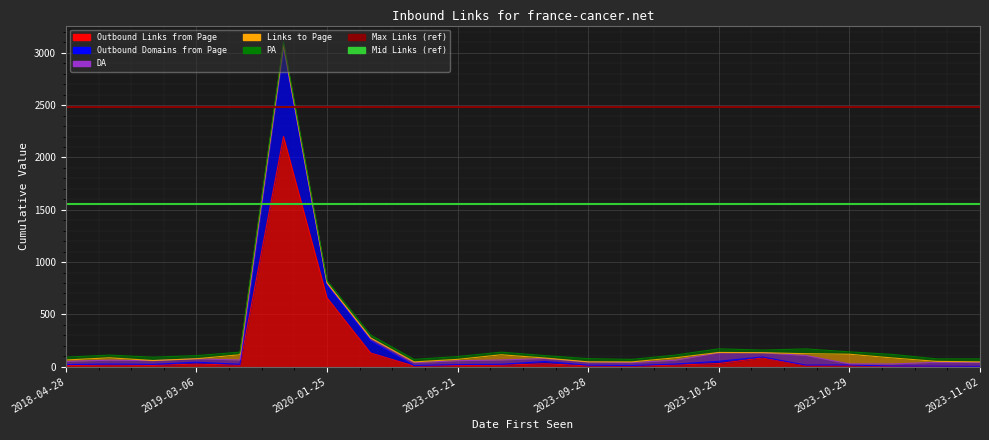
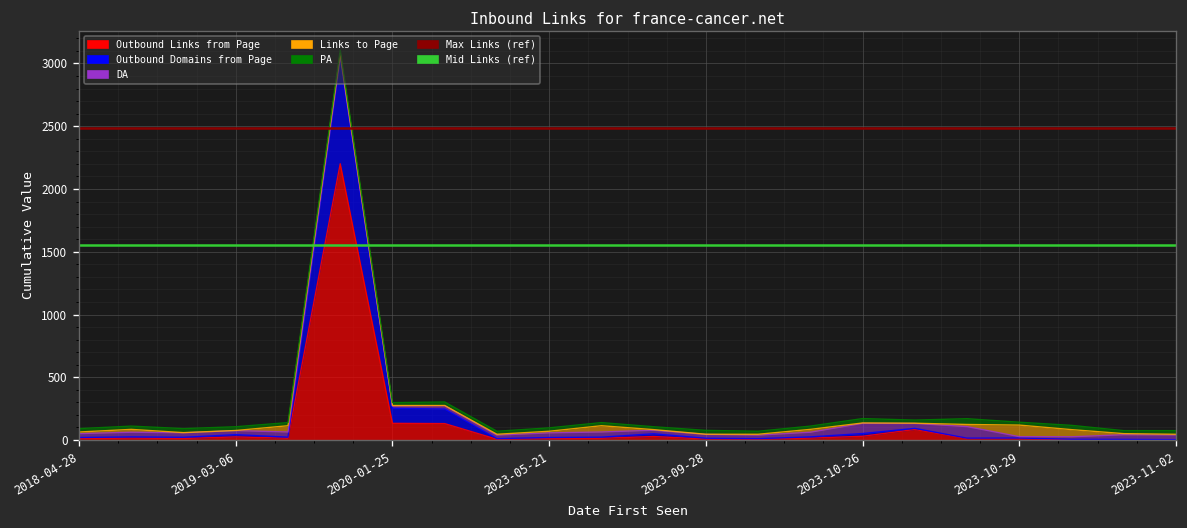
  {
    "Outbound Links from Page": {
-     "2020-01-25": 660
+     "2020-01-25": 130
    },
    "PA": {
      "2018-04-28": 30,
      "2019-03-06": 30,
      "2023-05-21": 30,
      "2023-09-28": 30,
      "2023-10-26": 40,
      "2023-11-02": 30
    }
  }
